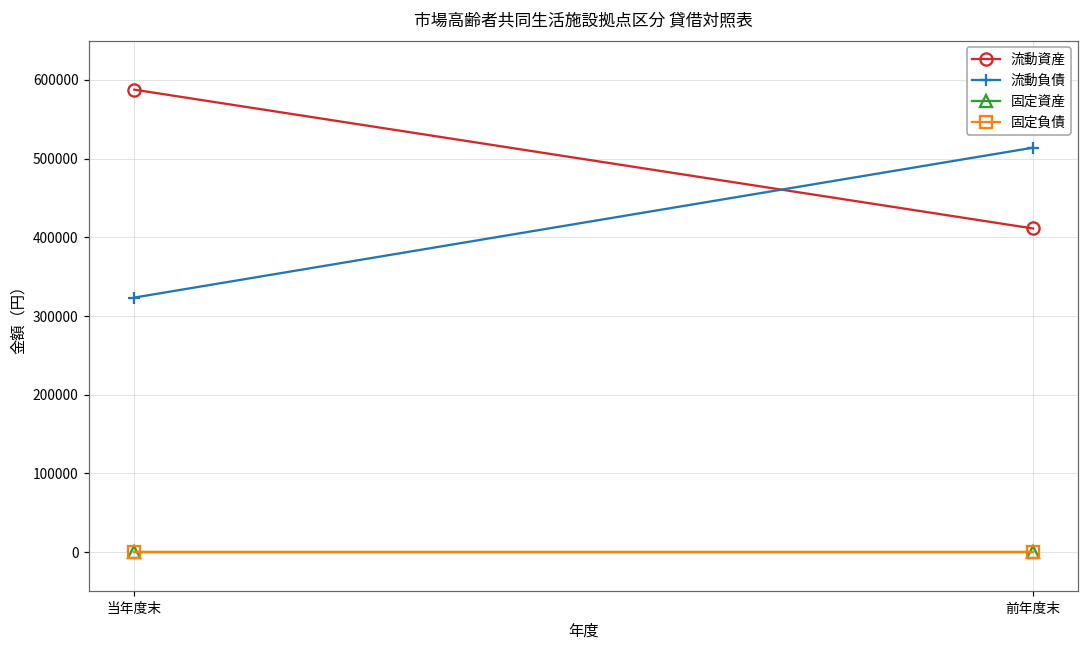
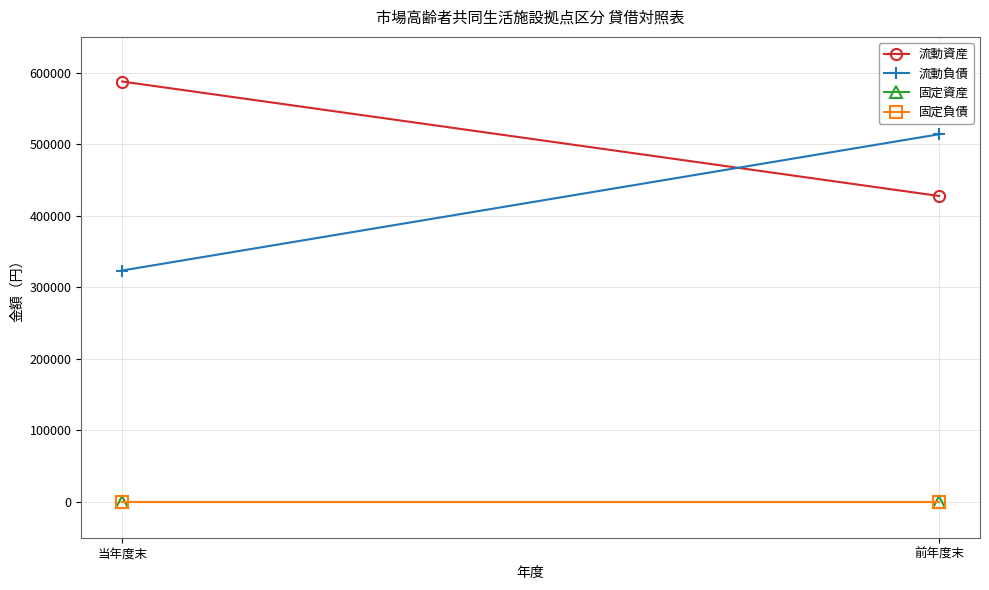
  {
    "流動資産": {
      "当年度末": 590000,
-     "前年度末": 410000
+     "前年度末": 430000
    },
    "流動負債": {
      "当年度末": 320000,
      "前年度末": 510000
    },
    "固定負債": {
      "当年度末": 0,
      "前年度末": 0
    }
  }
